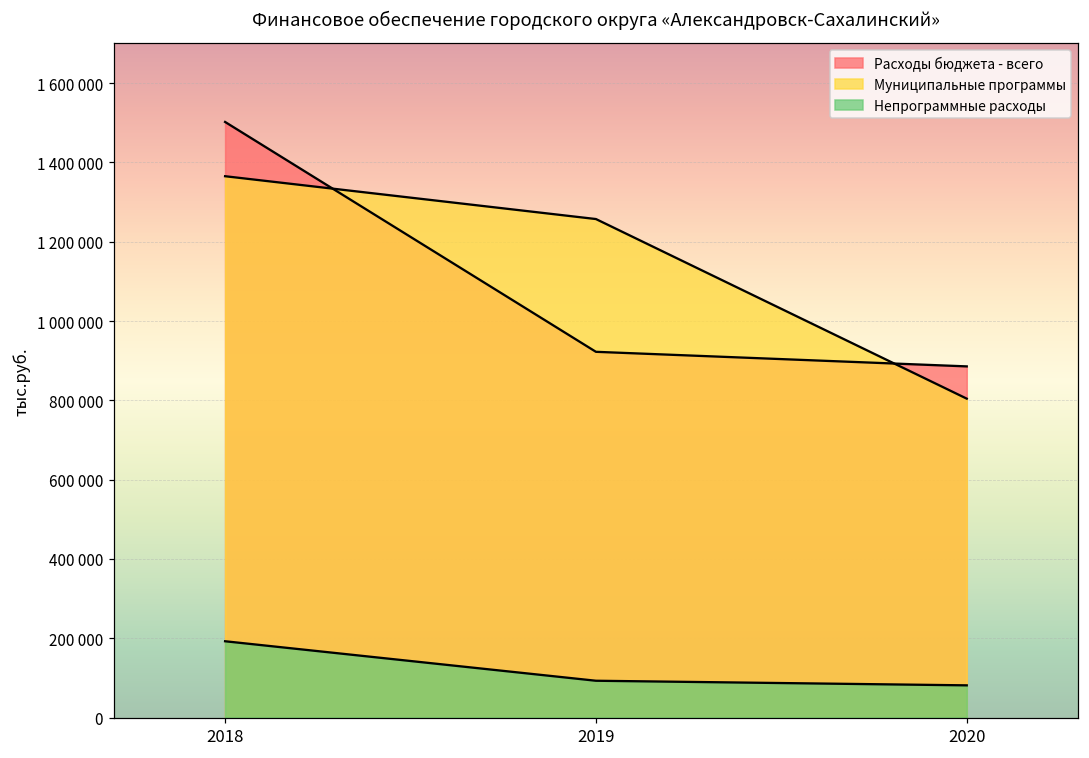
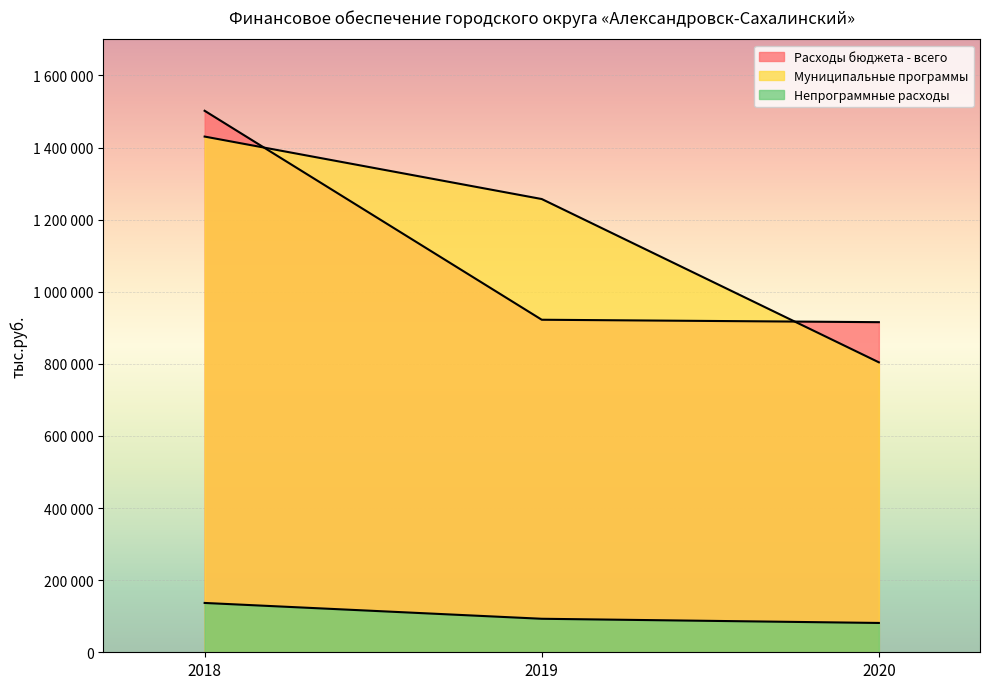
  {
    "Расходы бюджета - всего": {
      "2018": 1500000,
      "2019": 920000,
-     "2020": 890000
+     "2020": 920000
    },
    "Муниципальные программы": {
-     "2018": 1370000,
+     "2018": 1430000,
      "2019": 1260000,
      "2020": 800000
    },
    "Непрограммные расходы": {
-     "2018": 190000,
+     "2018": 140000,
      "2019": 90000,
      "2020": 80000
    }
  }
